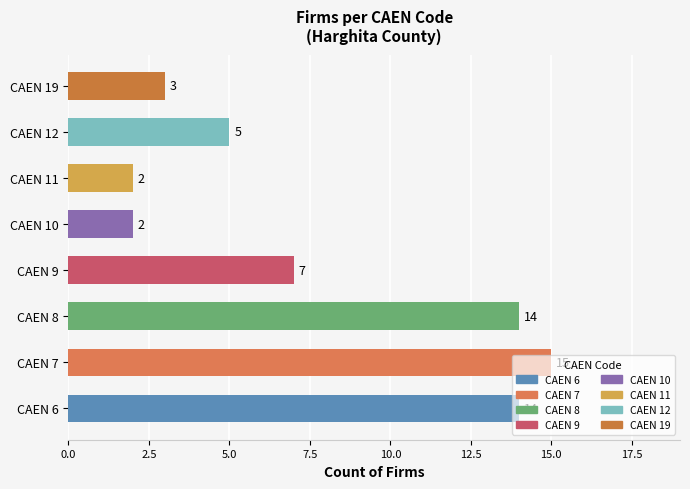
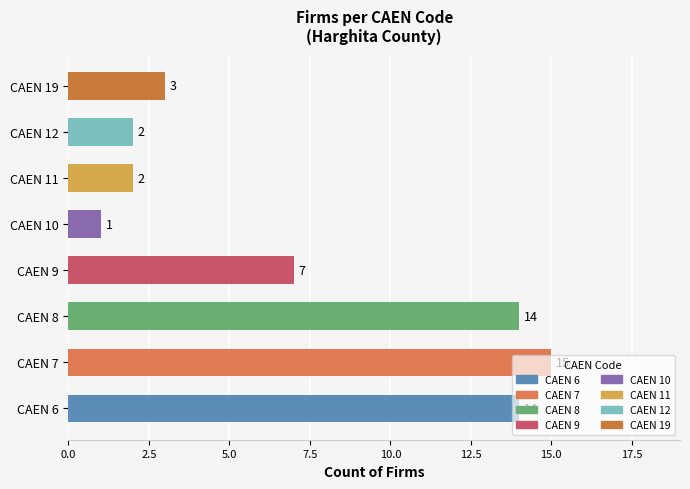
  {
    "CAEN 19": 3,
-   "CAEN 12": 5,
+   "CAEN 12": 2,
    "CAEN 11": 2,
-   "CAEN 10": 2,
+   "CAEN 10": 1,
    "CAEN 9": 7,
    "CAEN 8": 14
  }
